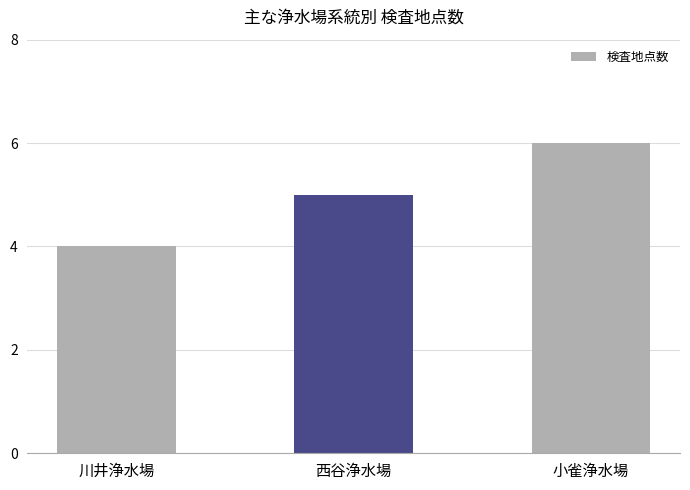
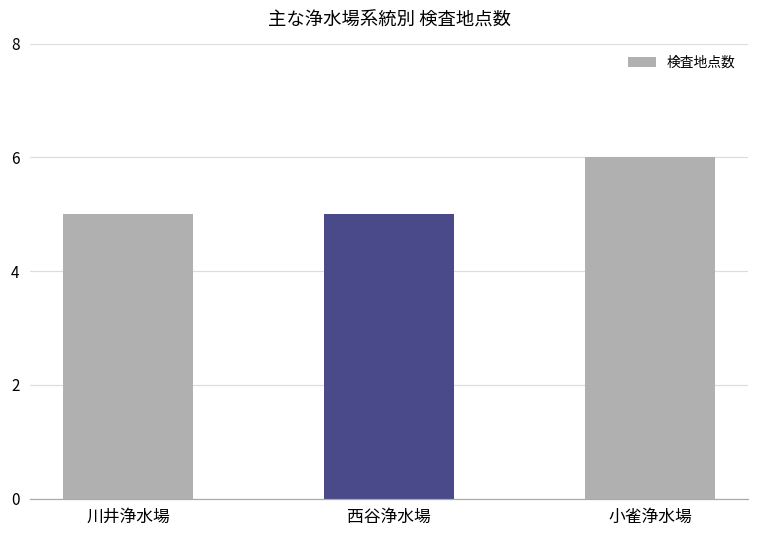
  {
-   "川井浄水場": 4,
+   "川井浄水場": 5,
    "西谷浄水場": 5,
    "小雀浄水場": 6
  }
